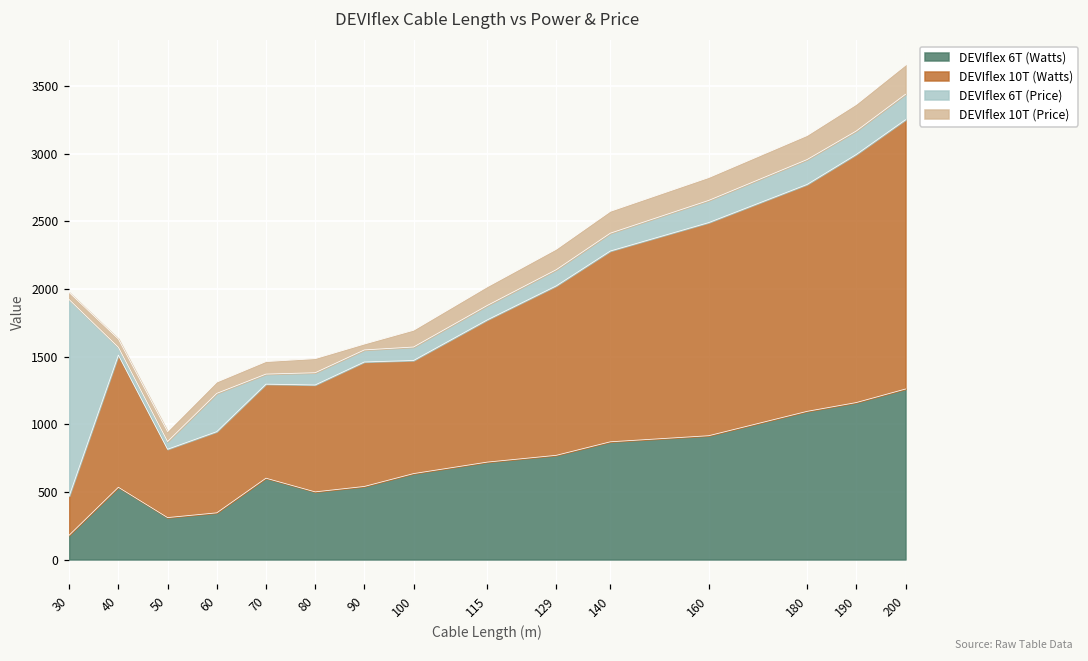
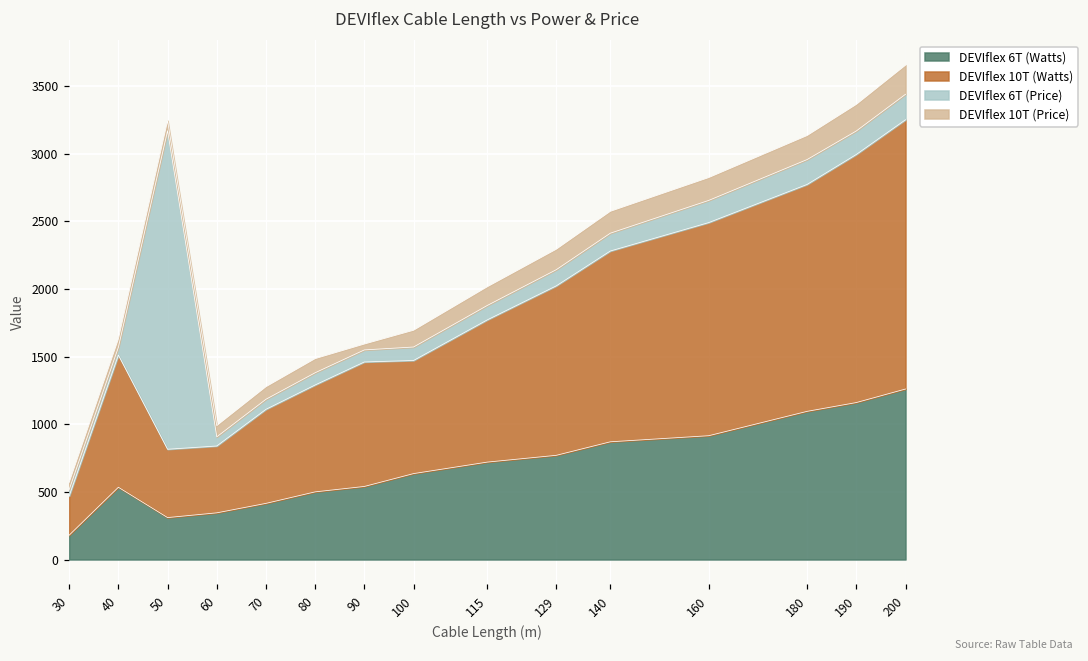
  {
    "DEVIflex 6T (Watts)": {
      "30": 180,
      "40": 530,
      "50": 310,
      "60": 350,
-     "70": 600,
+     "70": 420,
      "80": 500,
      "90": 540,
      "100": 640,
      "115": 720,
      "129": 770,
      "140": 870,
      "160": 920,
      "180": 1100,
      "190": 1160,
      "200": 1260
    },
    "DEVIflex 10T (Watts)": {
      "30": 290,
      "40": 980,
      "50": 510,
-     "60": 600,
+     "60": 490,
      "70": 700,
      "80": 790,
      "90": 920,
      "100": 840,
      "115": 1050,
      "129": 1250,
      "140": 1410,
      "160": 1580,
      "180": 1680,
      "190": 1830,
      "200": 1990
    },
    "DEVIflex 6T (Price)": {
-     "30": 1450,
+     "30": 50,
      "40": 60,
-     "50": 60,
-     "60": 280,
+     "50": 2350,
+     "60": 70,
      "70": 70,
      "80": 90,
      "90": 90,
      "100": 100,
      "115": 110,
      "129": 120,
      "140": 130,
      "160": 160,
      "180": 180,
      "190": 170,
      "200": 190
    },
    "DEVIflex 10T (Price)": {
      "30": 50,
      "40": 60,
      "50": 70,
      "60": 80,
      "70": 90,
      "80": 100,
      "90": 40,
      "100": 120,
      "115": 140,
      "129": 150,
      "140": 160,
      "160": 170,
      "180": 180,
      "190": 200,
      "200": 210
    }
  }
